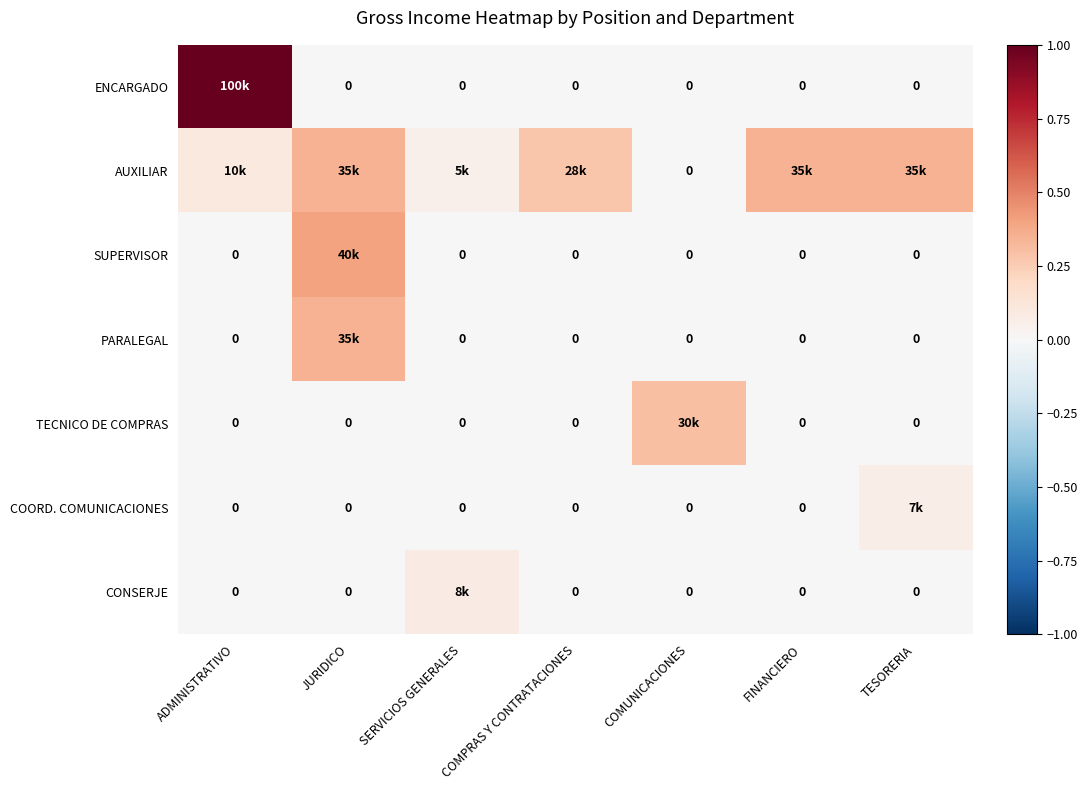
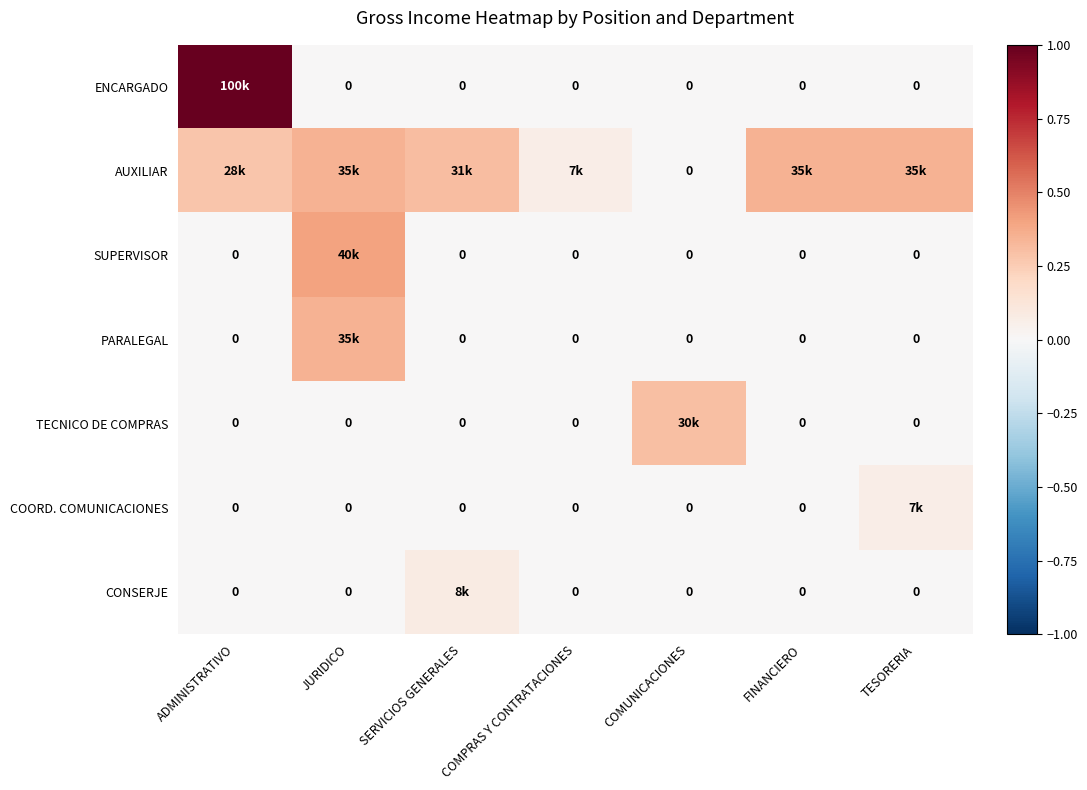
  {
    "ENCARGADO": {
      "ADMINISTRATIVO": "100k",
      "JURIDICO": "0",
      "SERVICIOS GENERALES": "0",
      "COMPRAS Y CONTRATACIONES": "0",
      "COMUNICACIONES": "0",
      "FINANCIERO": "0",
      "TESORERIA": "0"
    },
    "AUXILIAR": {
-     "ADMINISTRATIVO": "10k",
+     "ADMINISTRATIVO": "28k",
      "JURIDICO": "35k",
-     "SERVICIOS GENERALES": "5k",
-     "COMPRAS Y CONTRATACIONES": "28k",
+     "SERVICIOS GENERALES": "31k",
+     "COMPRAS Y CONTRATACIONES": "7k",
      "COMUNICACIONES": "0",
      "FINANCIERO": "35k",
      "TESORERIA": "35k"
    },
    "SUPERVISOR": {
      "ADMINISTRATIVO": "0",
      "JURIDICO": "40k",
      "SERVICIOS GENERALES": "0",
      "COMPRAS Y CONTRATACIONES": "0",
      "COMUNICACIONES": "0",
      "FINANCIERO": "0",
      "TESORERIA": "0"
    },
    "PARALEGAL": {
      "ADMINISTRATIVO": "0",
      "JURIDICO": "35k",
      "SERVICIOS GENERALES": "0",
      "COMPRAS Y CONTRATACIONES": "0",
      "COMUNICACIONES": "0",
      "FINANCIERO": "0",
      "TESORERIA": "0"
    },
    "TECNICO DE COMPRAS": {
      "ADMINISTRATIVO": "0",
      "JURIDICO": "0",
      "SERVICIOS GENERALES": "0",
      "COMPRAS Y CONTRATACIONES": "0",
      "COMUNICACIONES": "30k",
      "FINANCIERO": "0",
      "TESORERIA": "0"
    },
    "COORD. COMUNICACIONES": {
      "ADMINISTRATIVO": "0",
      "JURIDICO": "0",
      "SERVICIOS GENERALES": "0",
      "COMPRAS Y CONTRATACIONES": "0",
      "COMUNICACIONES": "0",
      "FINANCIERO": "0",
      "TESORERIA": "7k"
    },
    "CONSERJE": {
      "ADMINISTRATIVO": "0",
      "JURIDICO": "0",
      "SERVICIOS GENERALES": "8k",
      "COMPRAS Y CONTRATACIONES": "0",
      "COMUNICACIONES": "0",
      "FINANCIERO": "0",
      "TESORERIA": "0"
    }
  }
